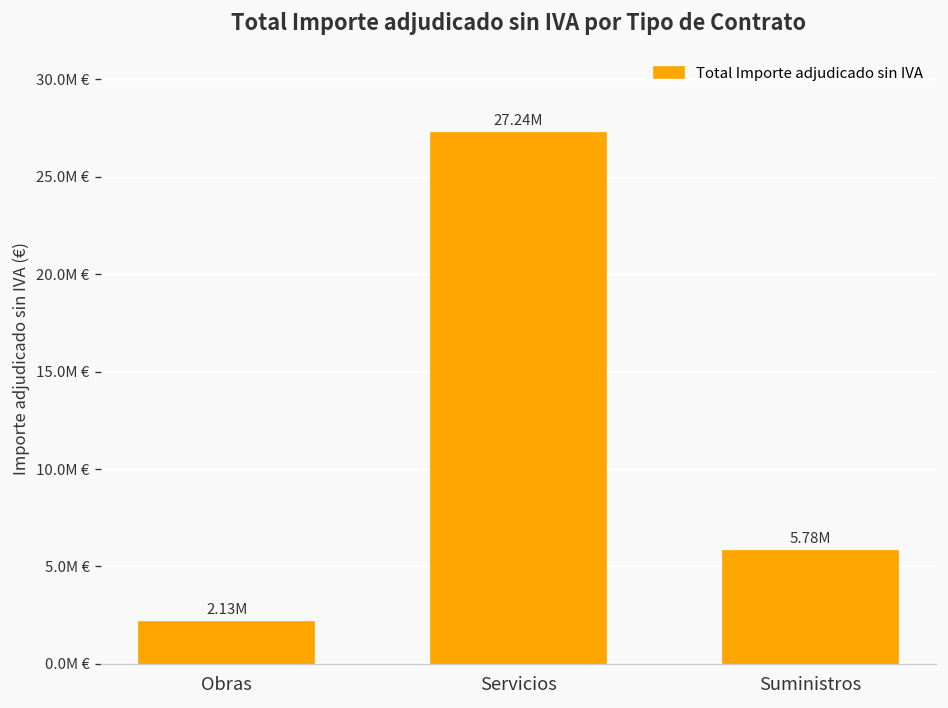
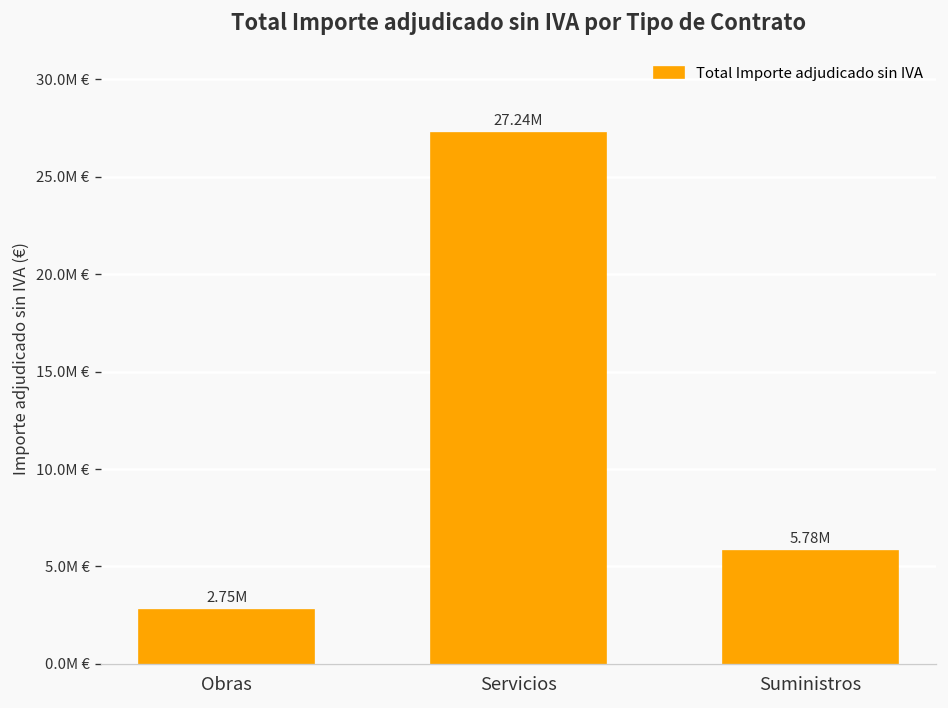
  {
-   "Obras": "2.13M",
+   "Obras": "2.75M",
    "Servicios": "27.24M",
    "Suministros": "5.78M"
  }
